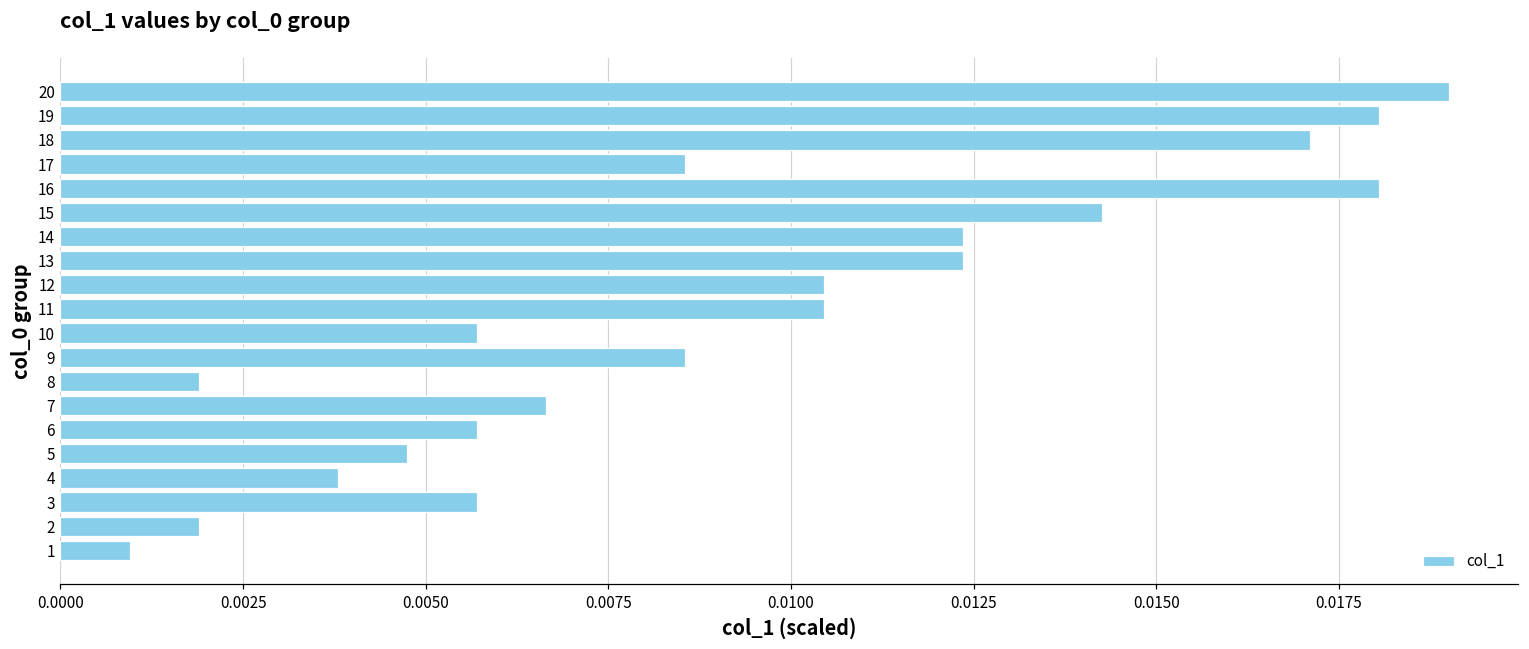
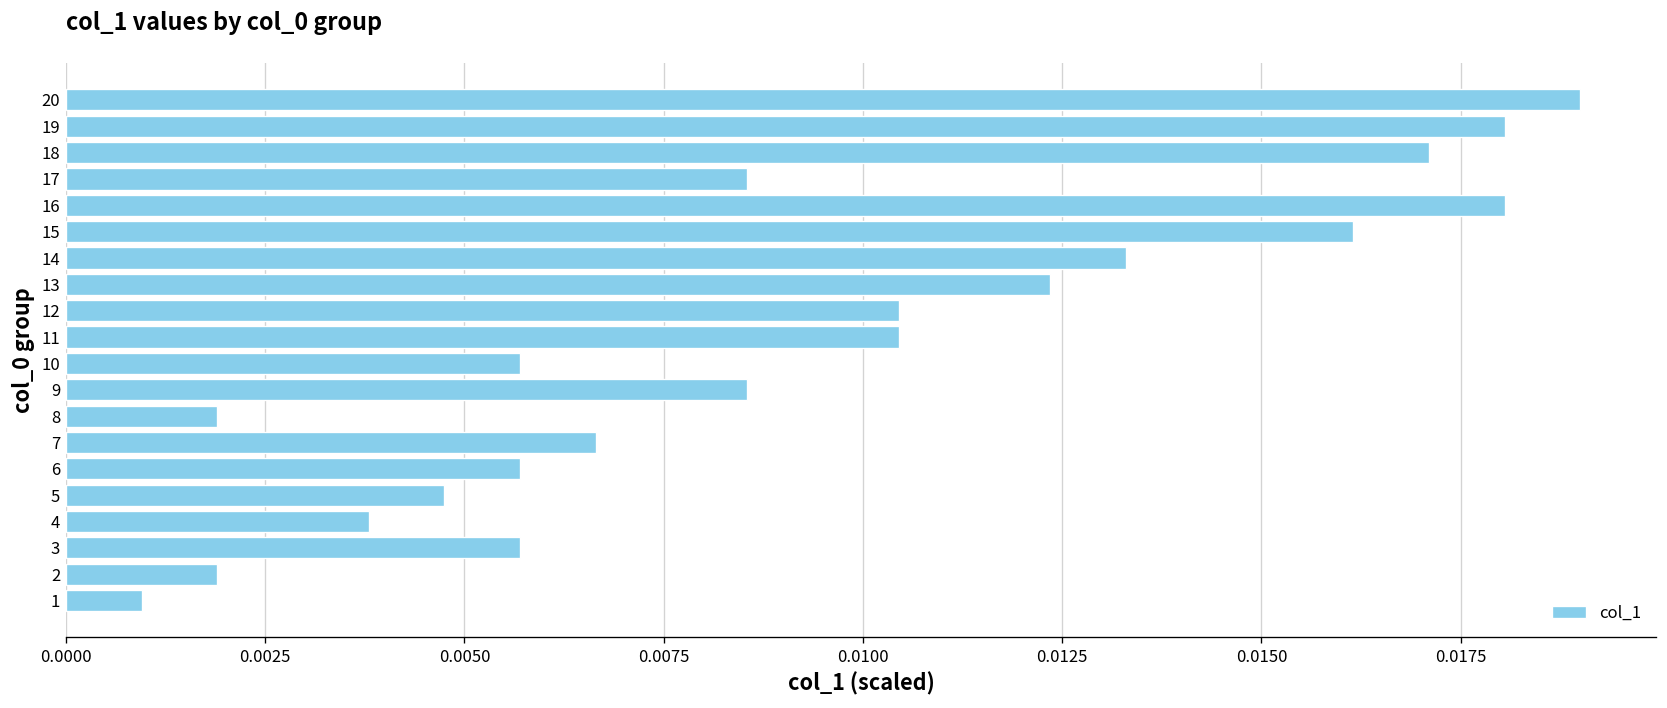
  {
    "20": 0.0190,
    "19": 0.0181,
    "18": 0.0171,
    "17": 0.0086,
    "16": 0.0181,
-   "15": 0.0142,
-   "14": 0.0124,
+   "15": 0.0161,
+   "14": 0.0133,
    "13": 0.0124,
    "12": 0.0105,
    "11": 0.0105,
    "10": 0.0057,
    "9": 0.0086,
    "8": 0.0019,
    "7": 0.0067,
    "6": 0.0057,
    "5": 0.0048,
    "4": 0.0038,
    "3": 0.0057,
    "2": 0.0019,
    "1": 0.0010
  }
